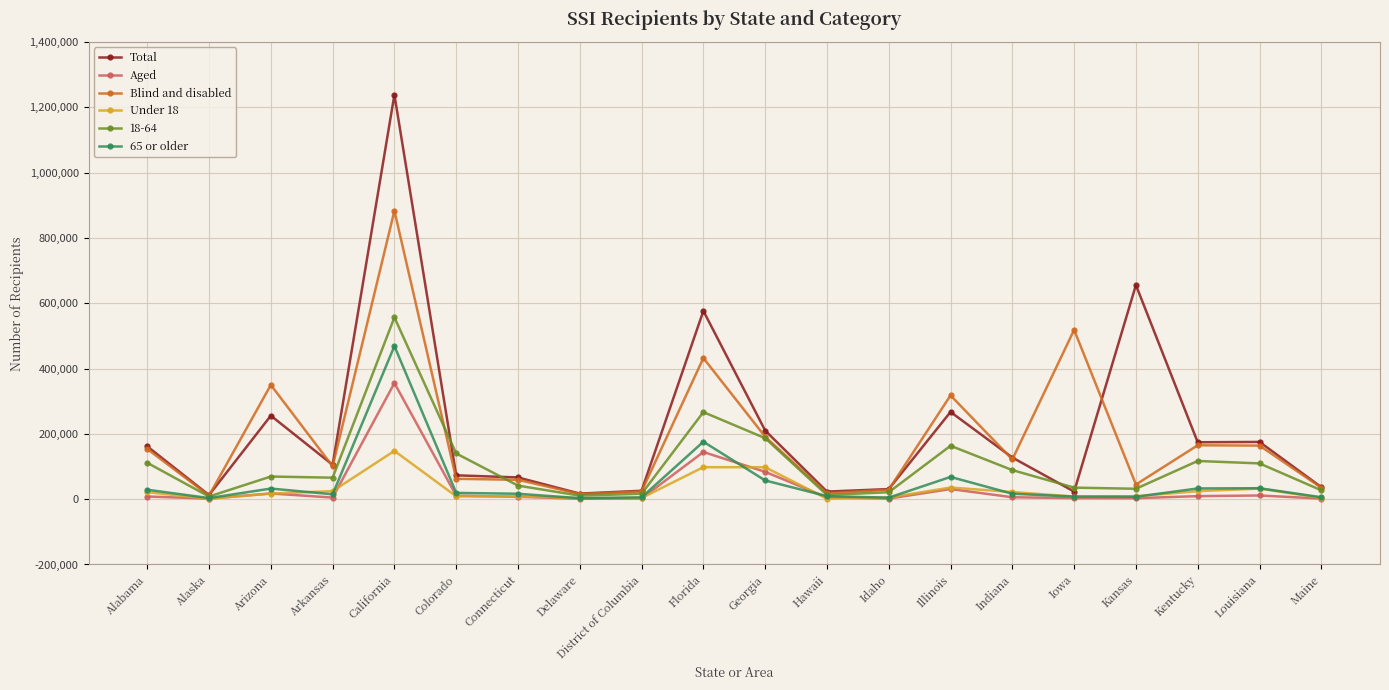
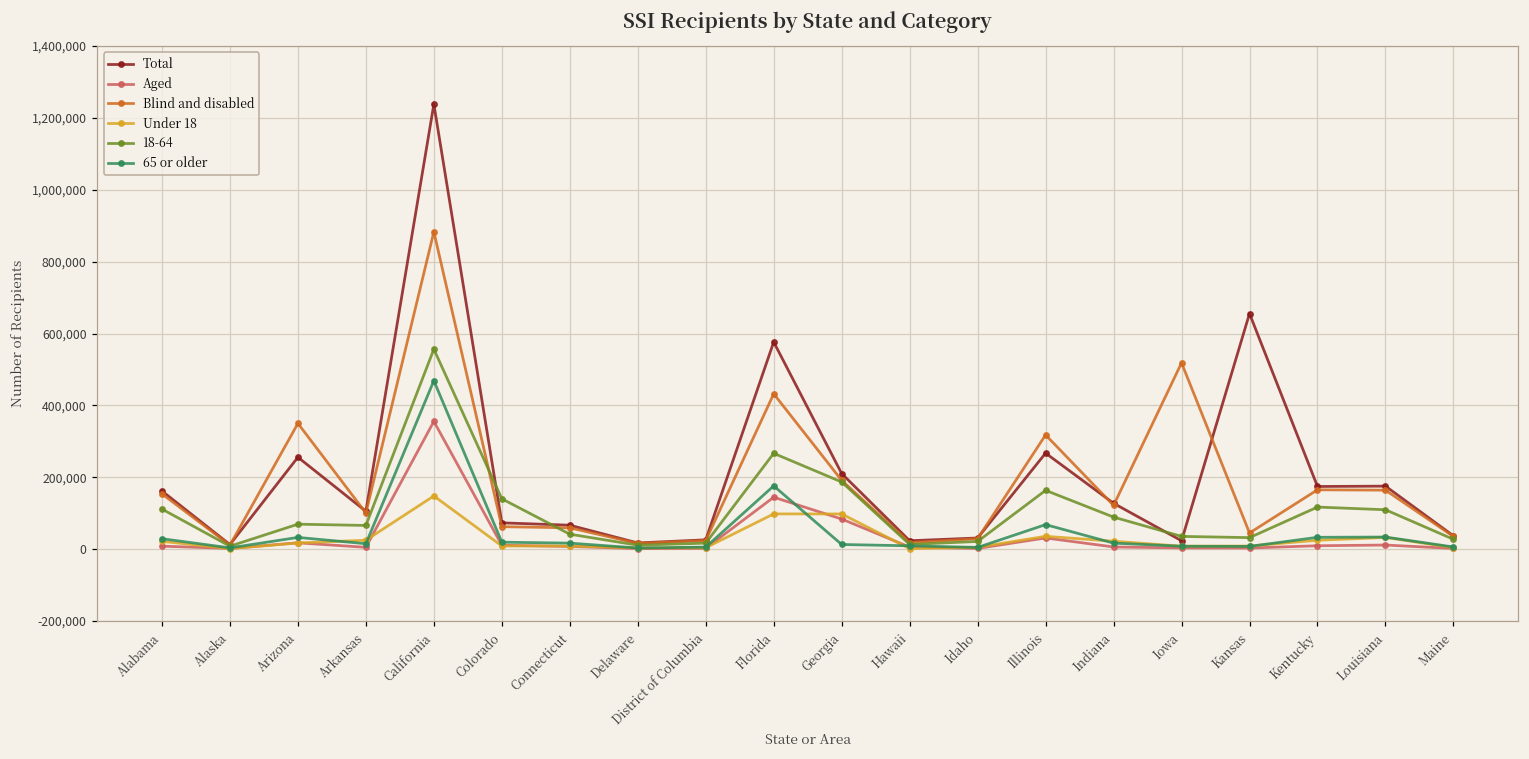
  {
    "Total": {
      "Alabama": "160,000",
      "Arizona": "260,000",
      "California": "1,240,000",
      "Colorado": "70,000",
      "Florida": "580,000",
      "Georgia": "210,000",
      "Illinois": "270,000",
      "Iowa": "20,000",
      "Kansas": "660,000",
      "Kentucky": "170,000",
      "Louisiana": "180,000"
    },
    "Aged": {
      "Alabama": "10,000",
      "Arkansas": "0",
      "California": "360,000",
      "Florida": "140,000",
      "Georgia": "80,000",
      "Indiana": "10,000",
      "Kentucky": "10,000",
      "Louisiana": "10,000"
    },
    "Blind and disabled": {
      "Alabama": "150,000",
      "Arizona": "350,000",
      "California": "880,000",
      "Colorado": "60,000",
      "Florida": "430,000",
      "Illinois": "320,000",
      "Iowa": "520,000",
      "Kansas": "40,000",
      "Kentucky": "160,000",
      "Louisiana": "160,000"
    },
    "Under 18": {
      "Arkansas": "20,000",
      "California": "150,000",
      "Florida": "100,000",
      "Georgia": "100,000",
      "Kentucky": "20,000"
    },
    "18-64": {
      "Alabama": "110,000",
      "Arizona": "70,000",
      "Arkansas": "70,000",
      "California": "560,000",
      "Colorado": "140,000",
      "Connecticut": "40,000",
      "Florida": "270,000",
      "Illinois": "160,000",
      "Indiana": "90,000",
      "Iowa": "40,000",
      "Kansas": "30,000",
      "Kentucky": "120,000",
      "Louisiana": "110,000",
      "Maine": "30,000"
    },
    "65 or older": {
      "Arizona": "30,000",
      "Arkansas": "10,000",
      "California": "470,000",
      "Colorado": "20,000",
      "Connecticut": "20,000",
      "Florida": "180,000",
-     "Georgia": "60,000",
+     "Georgia": "10,000",
      "Illinois": "70,000",
      "Kentucky": "30,000"
    }
  }
